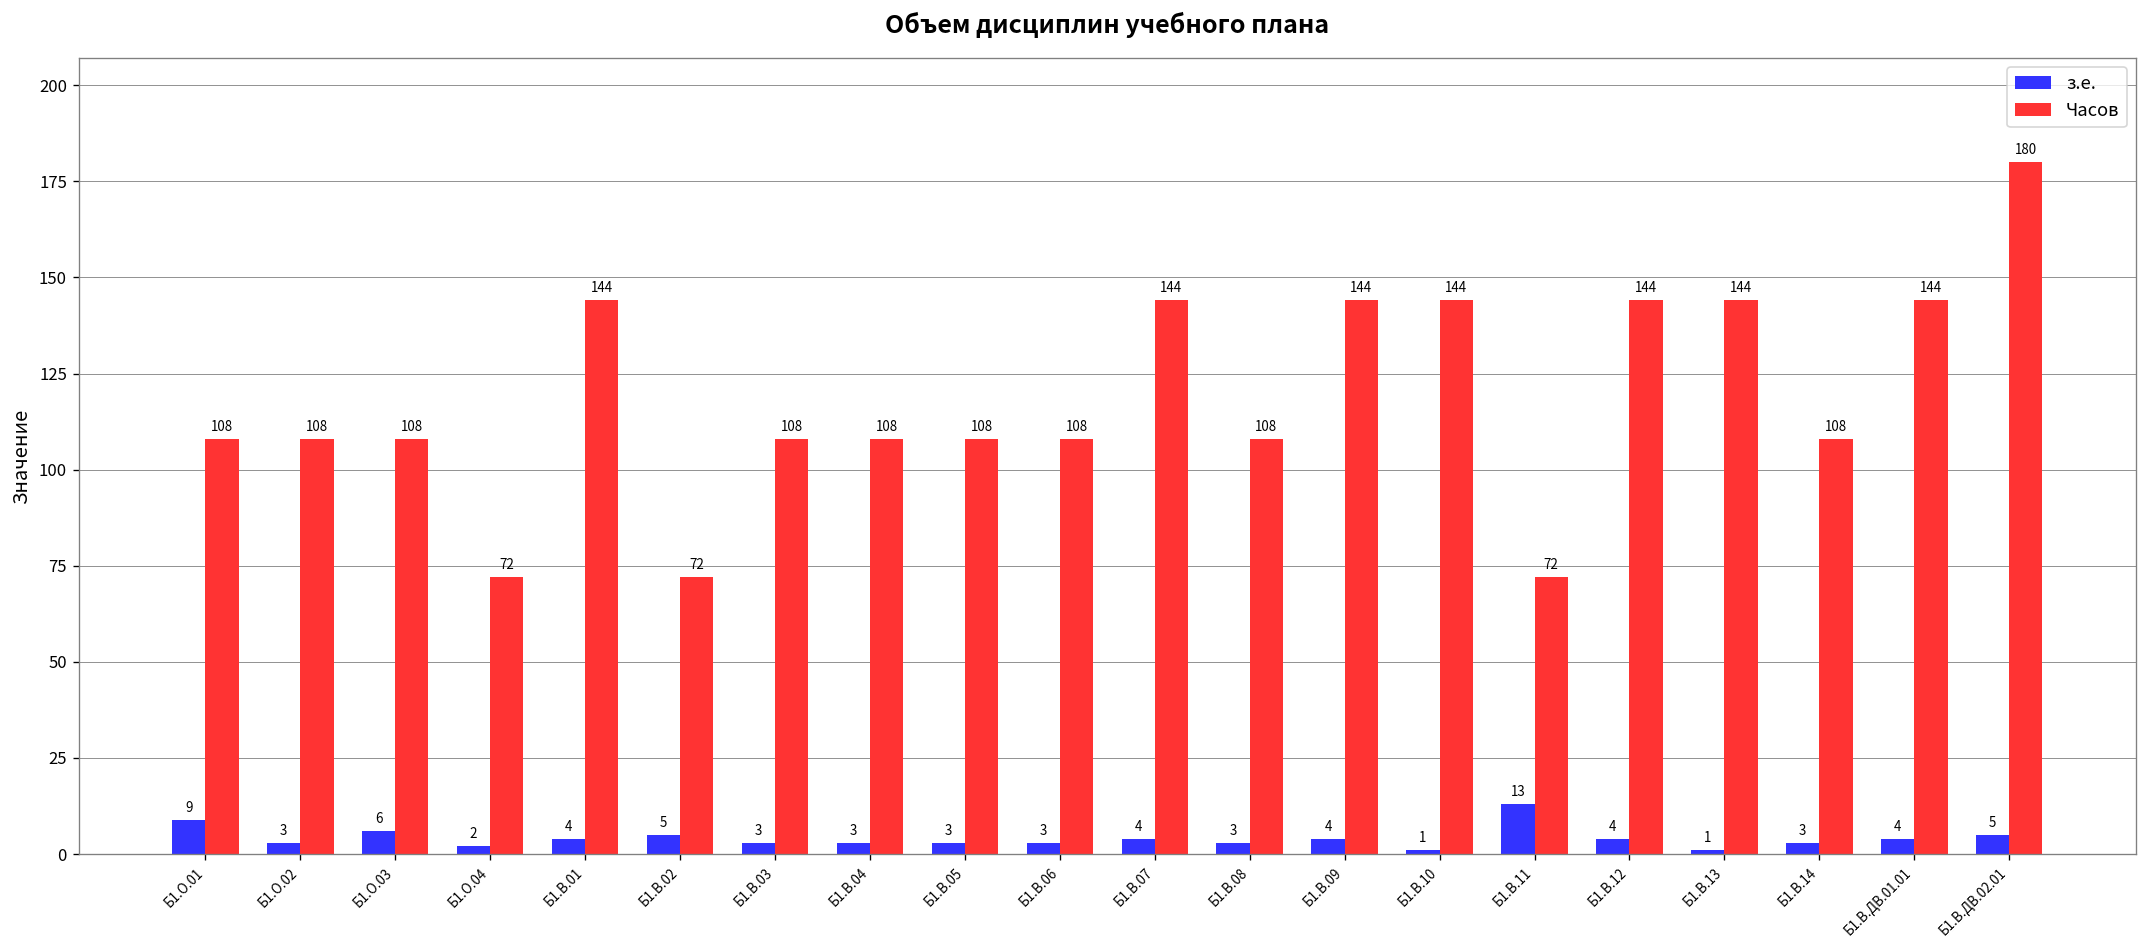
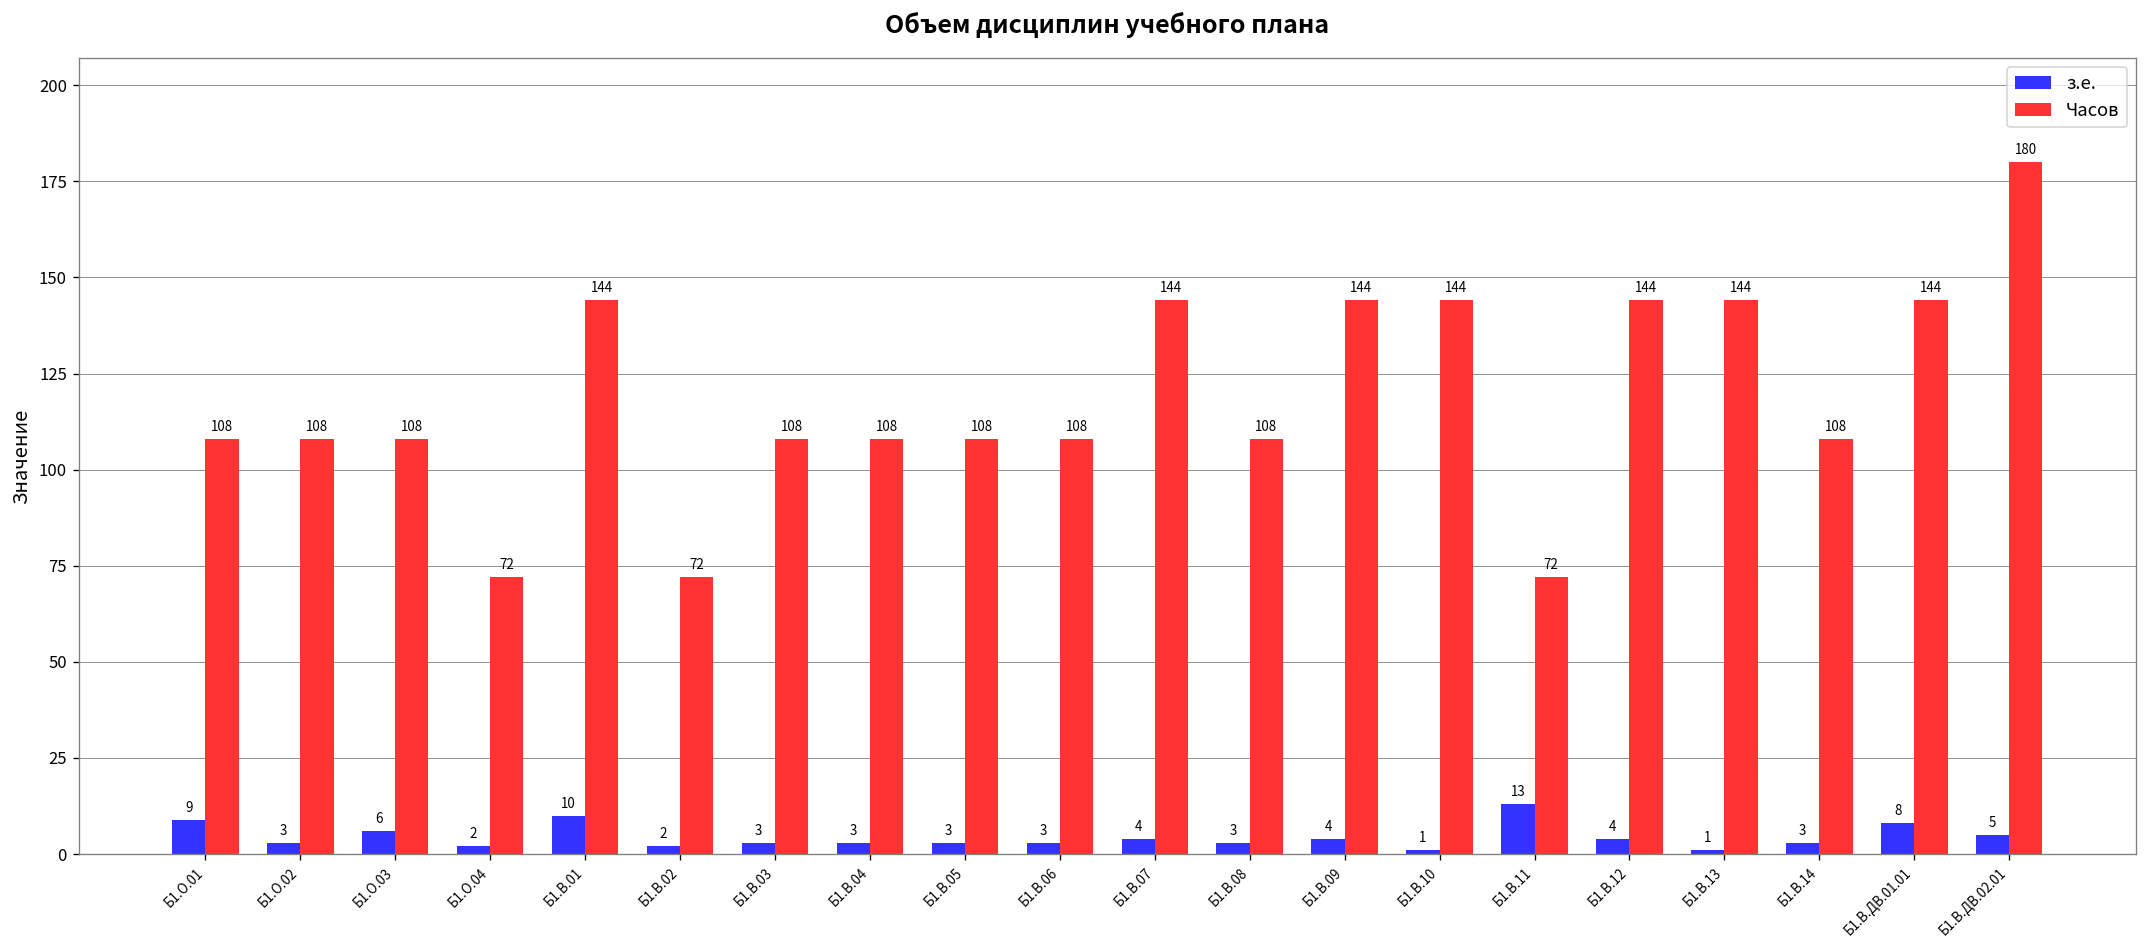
  {
    "з.е.": {
      "Б1.О.01": 9,
      "Б1.О.02": 3,
      "Б1.О.03": 6,
      "Б1.О.04": 2,
-     "Б1.В.01": 4,
-     "Б1.В.02": 5,
+     "Б1.В.01": 10,
+     "Б1.В.02": 2,
      "Б1.В.03": 3,
      "Б1.В.04": 3,
      "Б1.В.05": 3,
      "Б1.В.06": 3,
      "Б1.В.07": 4,
      "Б1.В.08": 3,
      "Б1.В.09": 4,
      "Б1.В.10": 1,
      "Б1.В.11": 13,
      "Б1.В.12": 4,
      "Б1.В.13": 1,
      "Б1.В.14": 3,
-     "Б1.В.ДВ.01.01": 4,
+     "Б1.В.ДВ.01.01": 8,
      "Б1.В.ДВ.02.01": 5
    },
    "Часов": {
      "Б1.О.01": 108,
      "Б1.О.02": 108,
      "Б1.О.03": 108,
      "Б1.О.04": 72,
      "Б1.В.01": 144,
      "Б1.В.02": 72,
      "Б1.В.03": 108,
      "Б1.В.04": 108,
      "Б1.В.05": 108,
      "Б1.В.06": 108,
      "Б1.В.07": 144,
      "Б1.В.08": 108,
      "Б1.В.09": 144,
      "Б1.В.10": 144,
      "Б1.В.11": 72,
      "Б1.В.12": 144,
      "Б1.В.13": 144,
      "Б1.В.14": 108,
      "Б1.В.ДВ.01.01": 144,
      "Б1.В.ДВ.02.01": 180
    }
  }
